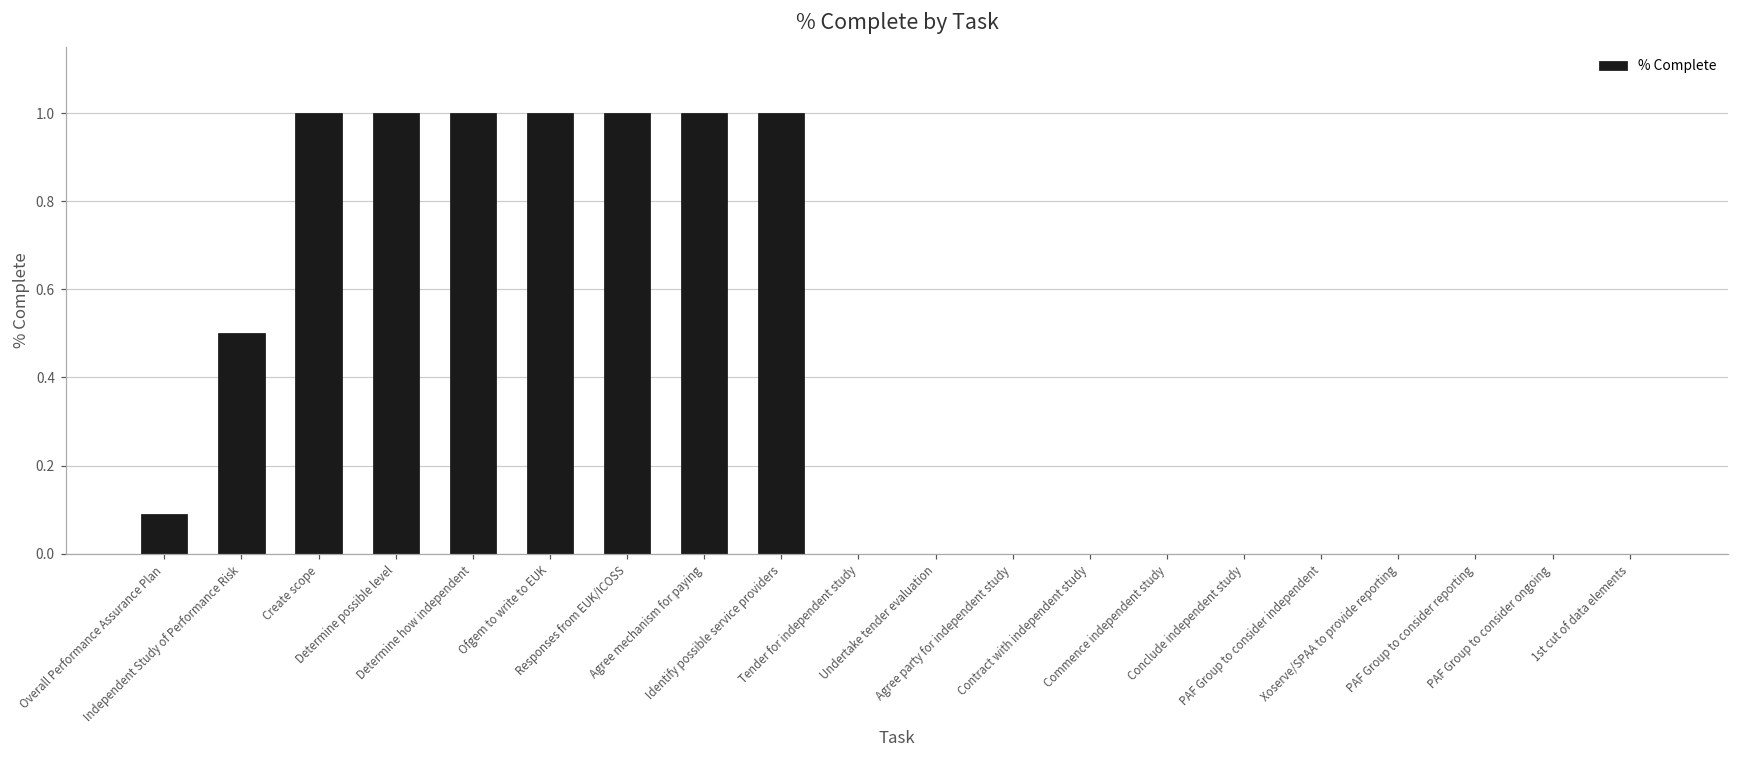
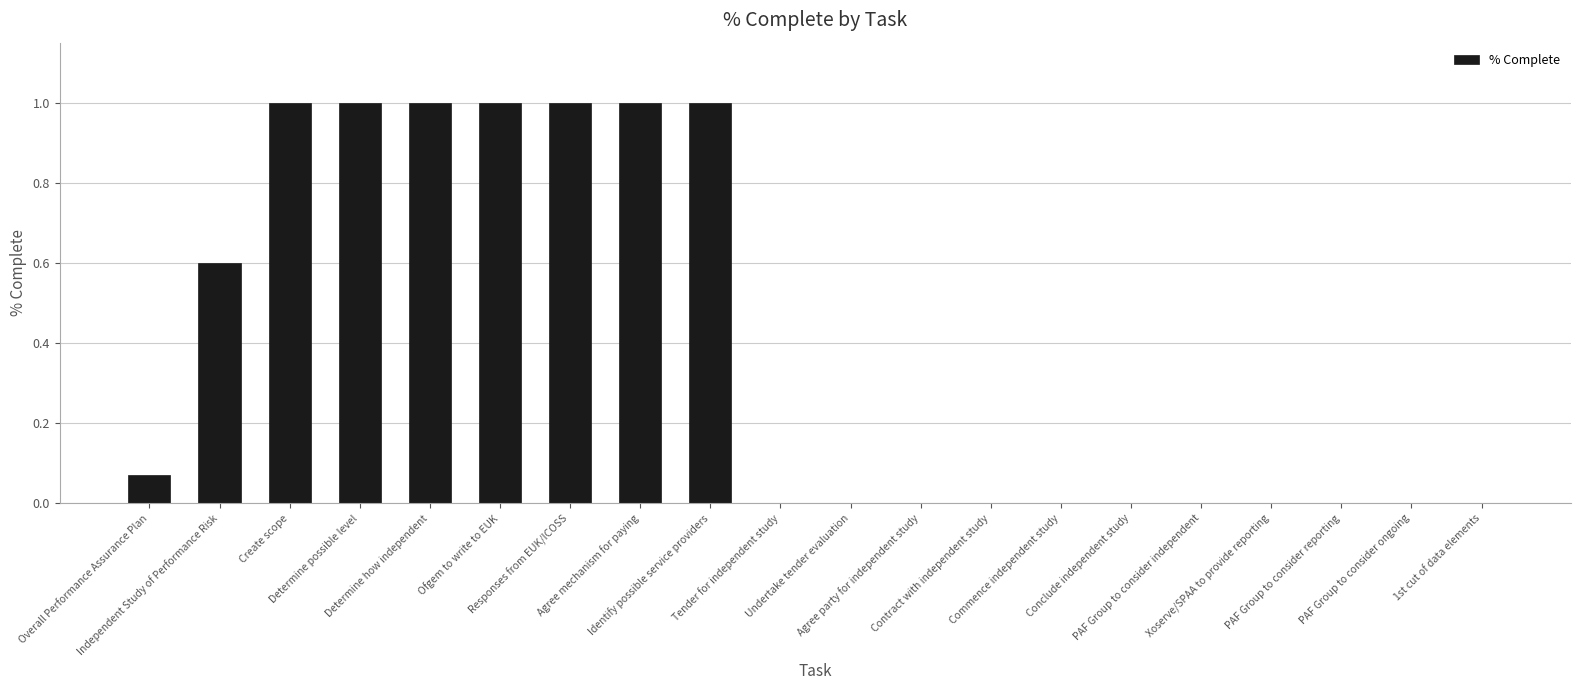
  {
-   "Overall Performance Assurance Plan": 0.09,
-   "Independent Study of Performance Risk": 0.5,
+   "Overall Performance Assurance Plan": 0.07,
+   "Independent Study of Performance Risk": 0.6,
    "Create scope": 1.00,
    "Determine possible level": 1.00,
    "Determine how independent": 1.00,
    "Ofgem to write to EUK": 1.00,
    "Responses from EUK/ICOSS": 1.00,
    "Agree mechanism for paying": 1.00,
    "Identify possible service providers": 1.00,
    "Tender for independent study": 0.00,
    "Undertake tender evaluation": 0.00,
    "Agree party for independent study": 0.00,
    "Contract with independent study": 0.00,
    "Commence independent study": 0.00,
    "Conclude independent study": 0.00,
    "PAF Group to consider independent": 0.00,
    "Xoserve/SPAA to provide reporting": 0.00,
    "PAF Group to consider reporting": 0.00,
    "PAF Group to consider ongoing": 0.00,
    "1st cut of data elements": 0.00
  }
